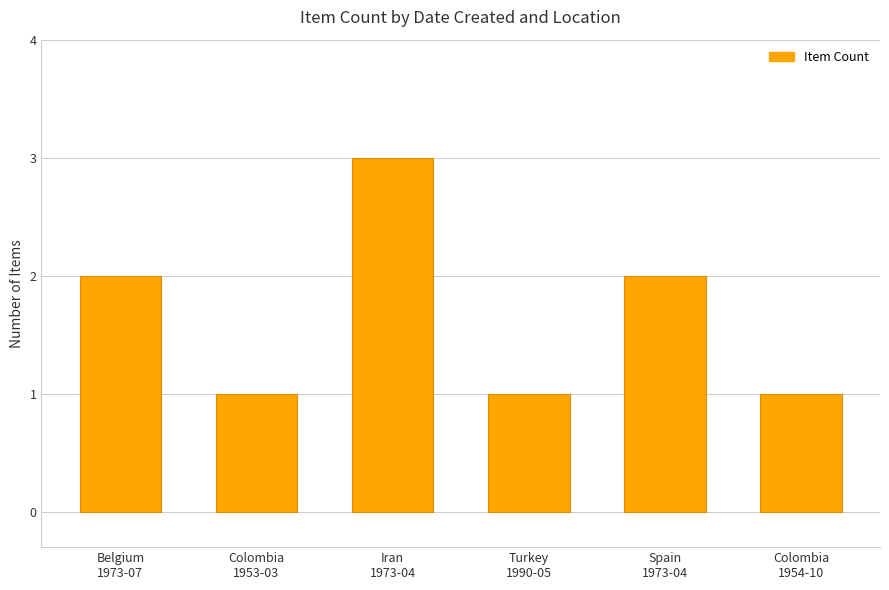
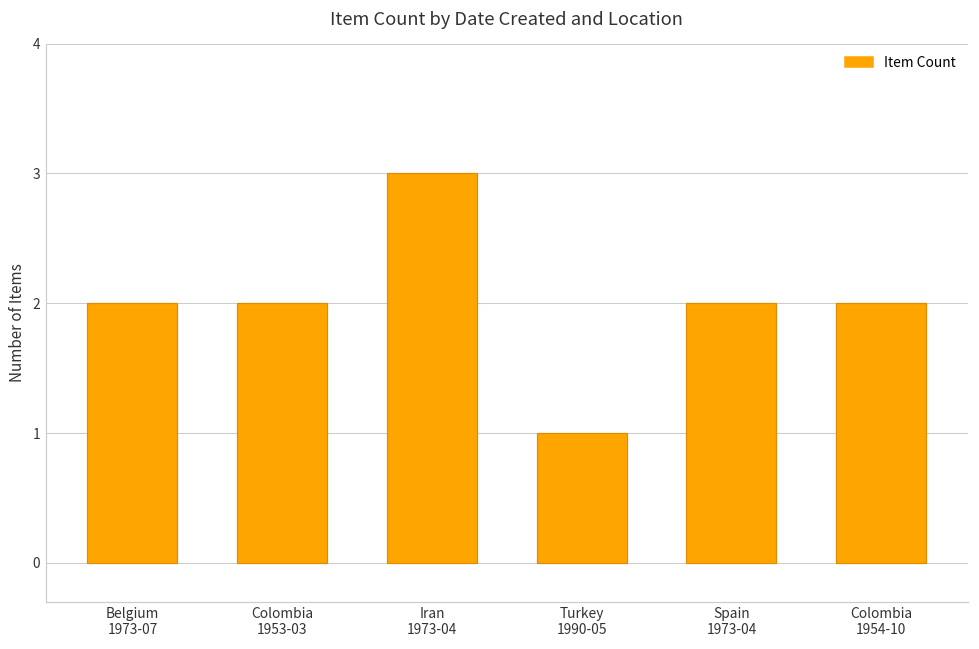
  {
    "Belgium 1973-07": 2,
-   "Colombia 1953-03": 1,
+   "Colombia 1953-03": 2,
    "Iran 1973-04": 3,
    "Turkey 1990-05": 1,
    "Spain 1973-04": 2,
-   "Colombia 1954-10": 1
+   "Colombia 1954-10": 2
  }
